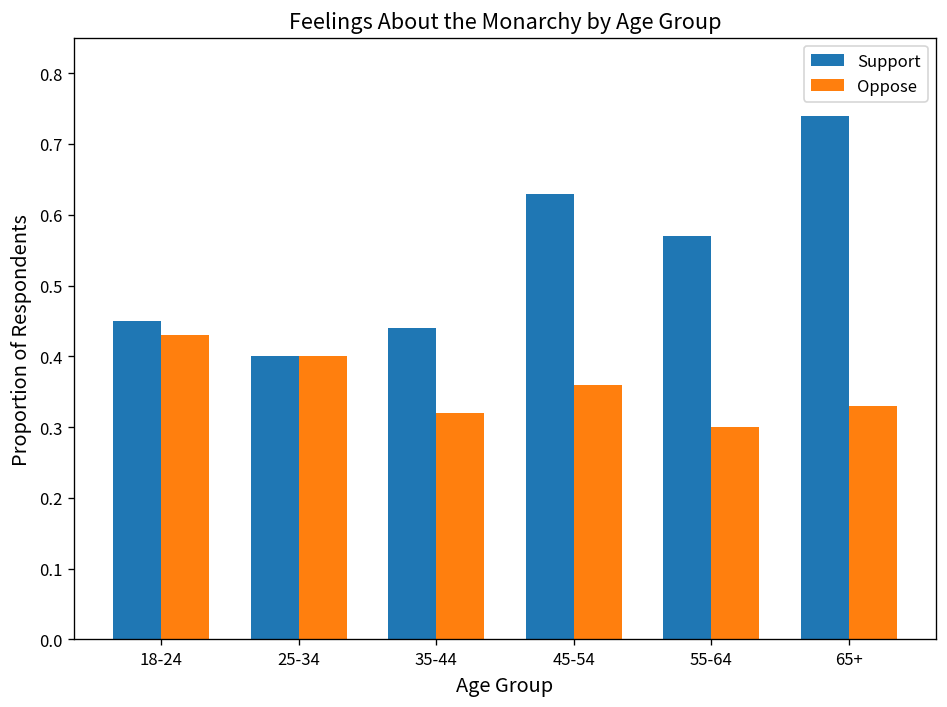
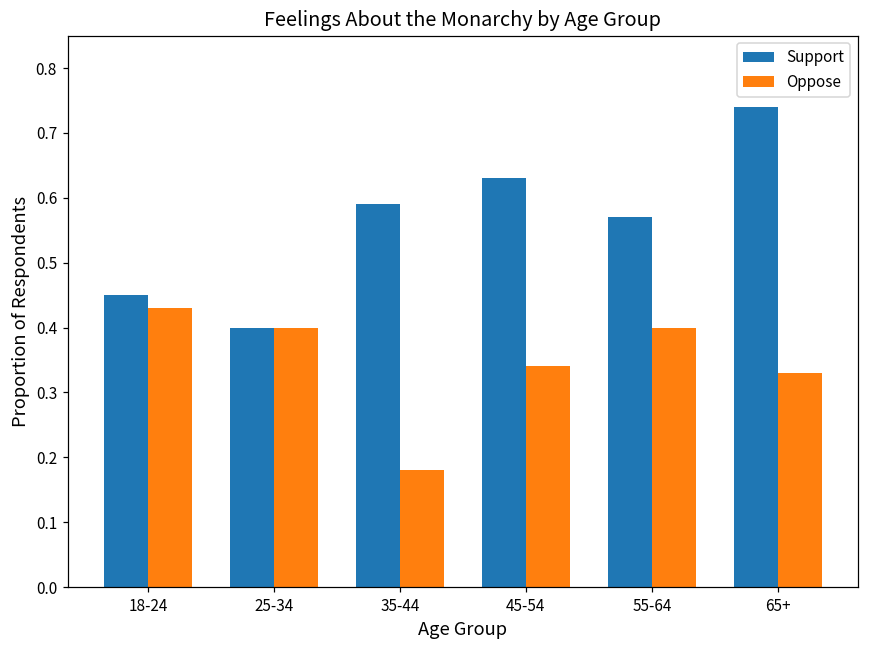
  {
    "Support": {
      "18-24": 0.45,
      "25-34": 0.40,
-     "35-44": 0.44,
+     "35-44": 0.59,
      "45-54": 0.63,
      "55-64": 0.57,
      "65+": 0.74
    },
    "Oppose": {
      "18-24": 0.43,
      "25-34": 0.40,
-     "35-44": 0.32,
-     "45-54": 0.36,
-     "55-64": 0.3,
+     "35-44": 0.18,
+     "45-54": 0.34,
+     "55-64": 0.4,
      "65+": 0.33
    }
  }
